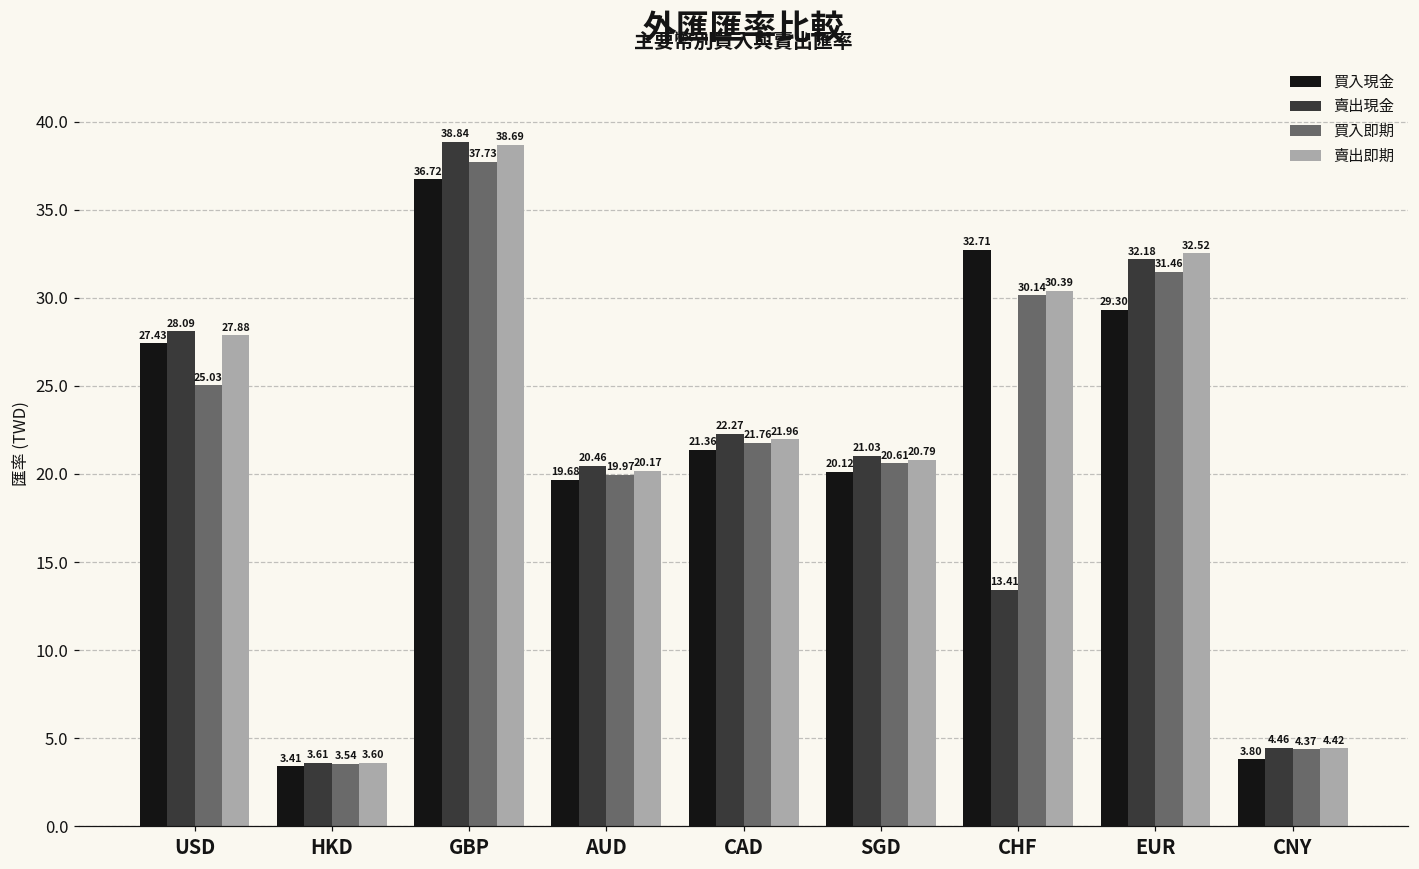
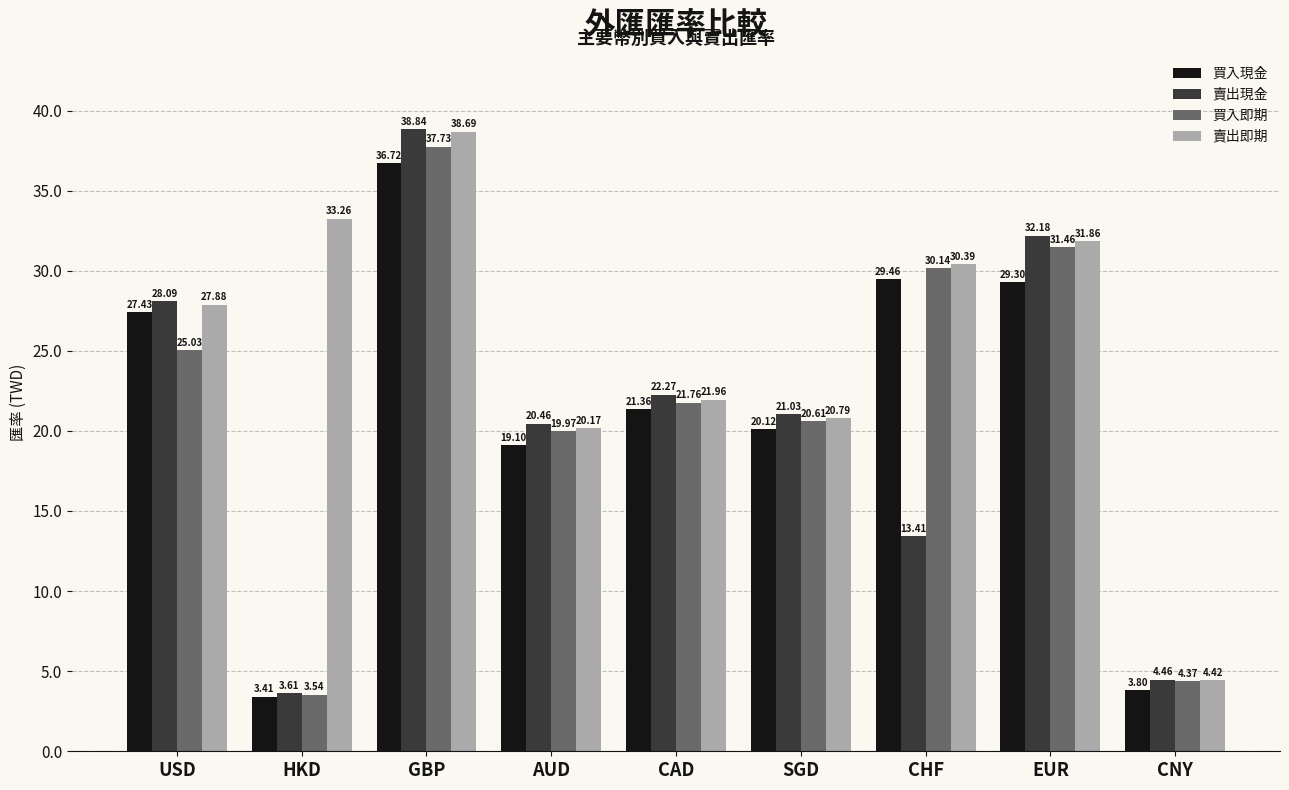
  {
    "買入現金": {
      "USD": 27.43,
      "HKD": 3.41,
      "GBP": 36.72,
-     "AUD": 19.68,
+     "AUD": 19.10,
      "CAD": 21.36,
      "SGD": 20.12,
-     "CHF": 32.71,
+     "CHF": 29.46,
      "EUR": 29.30,
      "CNY": 3.80
    },
    "賣出現金": {
      "USD": 28.09,
      "HKD": 3.61,
      "GBP": 38.84,
      "AUD": 20.46,
      "CAD": 22.27,
      "SGD": 21.03,
      "CHF": 13.41,
      "EUR": 32.18,
      "CNY": 4.46
    },
    "買入即期": {
      "USD": 25.03,
      "HKD": 3.54,
      "GBP": 37.73,
      "AUD": 19.97,
      "CAD": 21.76,
      "SGD": 20.61,
      "CHF": 30.14,
      "EUR": 31.46,
      "CNY": 4.37
    },
    "賣出即期": {
      "USD": 27.88,
-     "HKD": 3.60,
+     "HKD": 33.26,
      "GBP": 38.69,
      "AUD": 20.17,
      "CAD": 21.96,
      "SGD": 20.79,
      "CHF": 30.39,
-     "EUR": 32.52,
+     "EUR": 31.86,
      "CNY": 4.42
    }
  }
